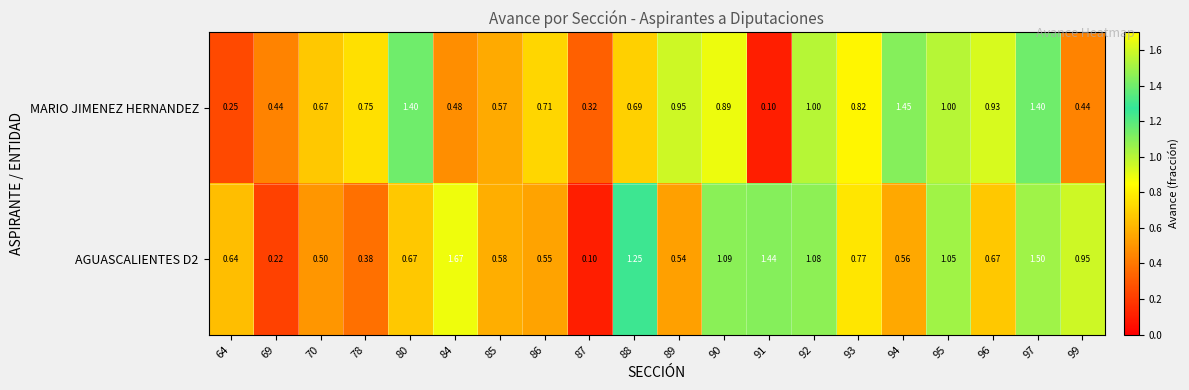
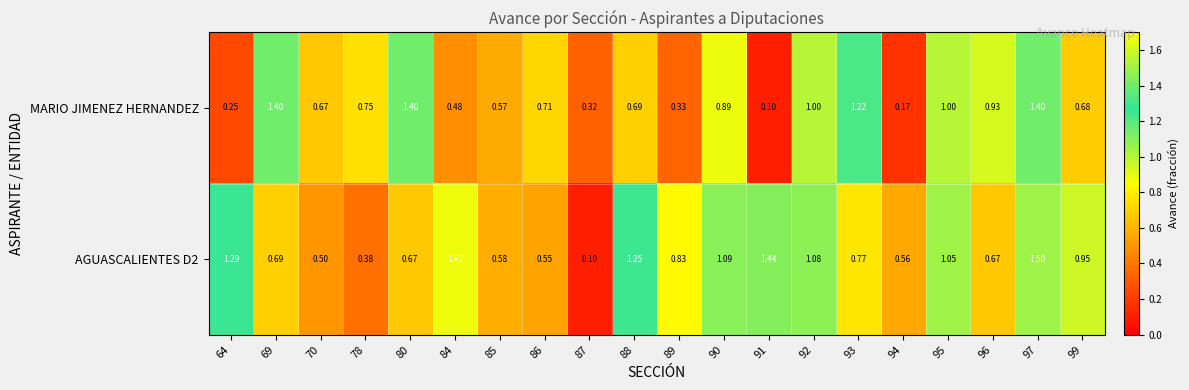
  {
    "MARIO JIMENEZ HERNANDEZ": {
      "64": 0.25,
-     "69": 0.44,
+     "69": 1.40,
      "70": 0.67,
      "78": 0.75,
      "80": 1.40,
      "84": 0.48,
      "85": 0.57,
      "86": 0.71,
      "87": 0.32,
      "88": 0.69,
-     "89": 0.95,
+     "89": 0.33,
      "90": 0.89,
      "91": 0.10,
      "92": 1.00,
-     "93": 0.82,
-     "94": 1.45,
+     "93": 1.22,
+     "94": 0.17,
      "95": 1.00,
      "96": 0.93,
      "97": 1.40,
-     "99": 0.44
+     "99": 0.68
    },
    "AGUASCALIENTES D2": {
-     "64": 0.64,
-     "69": 0.22,
+     "64": 1.29,
+     "69": 0.69,
      "70": 0.50,
      "78": 0.38,
      "80": 0.67,
      "84": 1.67,
      "85": 0.58,
      "86": 0.55,
      "87": 0.10,
      "88": 1.25,
-     "89": 0.54,
+     "89": 0.83,
      "90": 1.09,
      "91": 1.44,
      "92": 1.08,
      "93": 0.77,
      "94": 0.56,
      "95": 1.05,
      "96": 0.67,
      "97": 1.50,
      "99": 0.95
    }
  }
